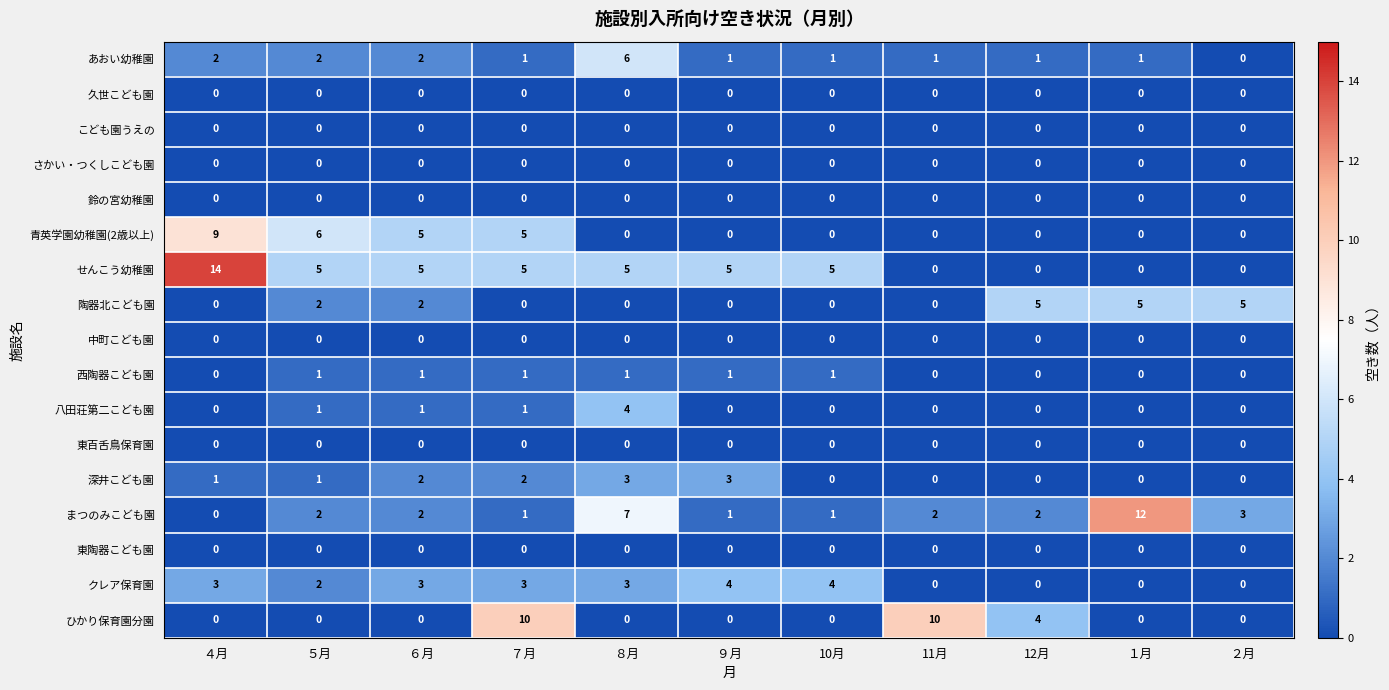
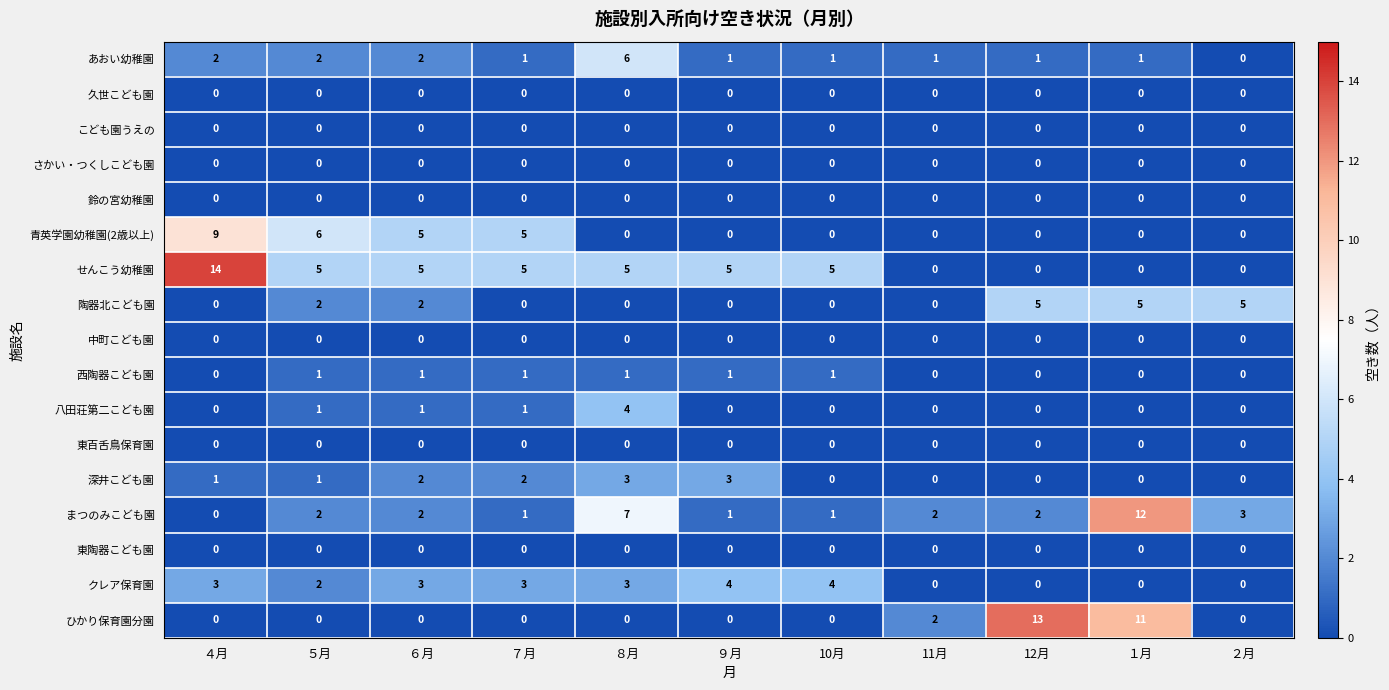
  {
    "あおい幼稚園": {
      "４月": 2,
      "５月": 2,
      "６月": 2,
      "７月": 1,
      "８月": 6,
      "９月": 1,
      "10月": 1,
      "11月": 1,
      "12月": 1,
      "１月": 1,
      "２月": 0
    },
    "久世こども園": {
      "４月": 0,
      "５月": 0,
      "６月": 0,
      "７月": 0,
      "８月": 0,
      "９月": 0,
      "10月": 0,
      "11月": 0,
      "12月": 0,
      "１月": 0,
      "２月": 0
    },
    "こども園うえの": {
      "４月": 0,
      "５月": 0,
      "６月": 0,
      "７月": 0,
      "８月": 0,
      "９月": 0,
      "10月": 0,
      "11月": 0,
      "12月": 0,
      "１月": 0,
      "２月": 0
    },
    "さかい・つくしこども園": {
      "４月": 0,
      "５月": 0,
      "６月": 0,
      "７月": 0,
      "８月": 0,
      "９月": 0,
      "10月": 0,
      "11月": 0,
      "12月": 0,
      "１月": 0,
      "２月": 0
    },
    "鈴の宮幼稚園": {
      "４月": 0,
      "５月": 0,
      "６月": 0,
      "７月": 0,
      "８月": 0,
      "９月": 0,
      "10月": 0,
      "11月": 0,
      "12月": 0,
      "１月": 0,
      "２月": 0
    },
    "青英学園幼稚園(2歳以上)": {
      "４月": 9,
      "５月": 6,
      "６月": 5,
      "７月": 5,
      "８月": 0,
      "９月": 0,
      "10月": 0,
      "11月": 0,
      "12月": 0,
      "１月": 0,
      "２月": 0
    },
    "せんこう幼稚園": {
      "４月": 14,
      "５月": 5,
      "６月": 5,
      "７月": 5,
      "８月": 5,
      "９月": 5,
      "10月": 5,
      "11月": 0,
      "12月": 0,
      "１月": 0,
      "２月": 0
    },
    "陶器北こども園": {
      "４月": 0,
      "５月": 2,
      "６月": 2,
      "７月": 0,
      "８月": 0,
      "９月": 0,
      "10月": 0,
      "11月": 0,
      "12月": 5,
      "１月": 5,
      "２月": 5
    },
    "中町こども園": {
      "４月": 0,
      "５月": 0,
      "６月": 0,
      "７月": 0,
      "８月": 0,
      "９月": 0,
      "10月": 0,
      "11月": 0,
      "12月": 0,
      "１月": 0,
      "２月": 0
    },
    "西陶器こども園": {
      "４月": 0,
      "５月": 1,
      "６月": 1,
      "７月": 1,
      "８月": 1,
      "９月": 1,
      "10月": 1,
      "11月": 0,
      "12月": 0,
      "１月": 0,
      "２月": 0
    },
    "八田荘第二こども園": {
      "４月": 0,
      "５月": 1,
      "６月": 1,
      "７月": 1,
      "８月": 4,
      "９月": 0,
      "10月": 0,
      "11月": 0,
      "12月": 0,
      "１月": 0,
      "２月": 0
    },
    "東百舌鳥保育園": {
      "４月": 0,
      "５月": 0,
      "６月": 0,
      "７月": 0,
      "８月": 0,
      "９月": 0,
      "10月": 0,
      "11月": 0,
      "12月": 0,
      "１月": 0,
      "２月": 0
    },
    "深井こども園": {
      "４月": 1,
      "５月": 1,
      "６月": 2,
      "７月": 2,
      "８月": 3,
      "９月": 3,
      "10月": 0,
      "11月": 0,
      "12月": 0,
      "１月": 0,
      "２月": 0
    },
    "まつのみこども園": {
      "４月": 0,
      "５月": 2,
      "６月": 2,
      "７月": 1,
      "８月": 7,
      "９月": 1,
      "10月": 1,
      "11月": 2,
      "12月": 2,
      "１月": 12,
      "２月": 3
    },
    "東陶器こども園": {
      "４月": 0,
      "５月": 0,
      "６月": 0,
      "７月": 0,
      "８月": 0,
      "９月": 0,
      "10月": 0,
      "11月": 0,
      "12月": 0,
      "１月": 0,
      "２月": 0
    },
    "クレア保育園": {
      "４月": 3,
      "５月": 2,
      "６月": 3,
      "７月": 3,
      "８月": 3,
      "９月": 4,
      "10月": 4,
      "11月": 0,
      "12月": 0,
      "１月": 0,
      "２月": 0
    },
    "ひかり保育園分園": {
      "４月": 0,
      "５月": 0,
      "６月": 0,
-     "７月": 10,
+     "７月": 0,
      "８月": 0,
      "９月": 0,
      "10月": 0,
-     "11月": 10,
-     "12月": 4,
-     "１月": 0,
+     "11月": 2,
+     "12月": 13,
+     "１月": 11,
      "２月": 0
    }
  }
